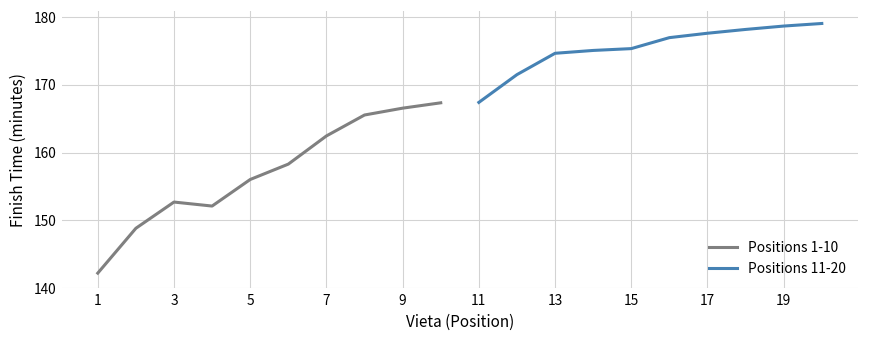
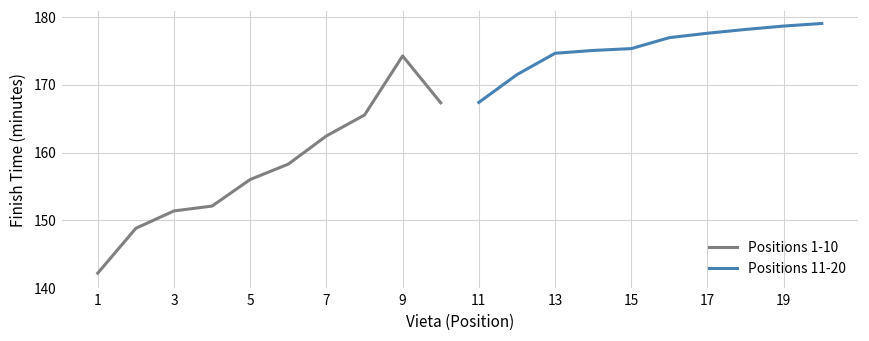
  {
    "Positions 1-10": {
      "1": 142,
-     "3": 153,
+     "3": 151,
      "5": 156,
      "7": 162,
-     "9": 167
+     "9": 174
    },
    "Positions 11-20": {
      "11": 167,
      "13": 175,
      "15": 175,
      "17": 178,
      "19": 179
    }
  }
